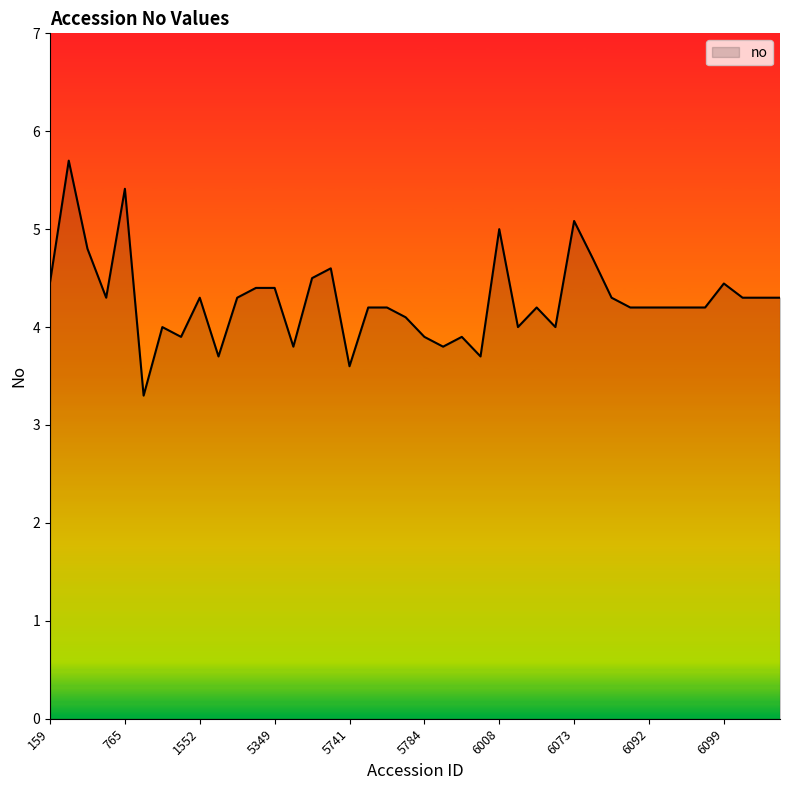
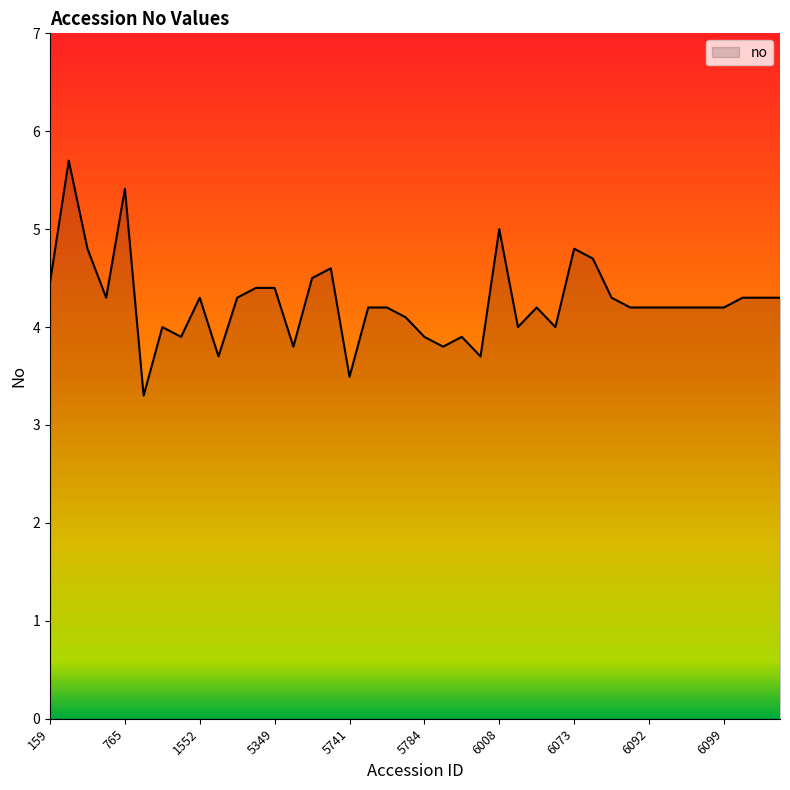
  {
    "159": 4.5,
    "765": 5.4,
    "1552": 4.3,
    "5349": 4.4,
-   "5741": 3.6,
+   "5741": 3.5,
    "5784": 3.9,
    "6008": 5.0,
-   "6073": 5.1,
+   "6073": 4.8,
    "6092": 4.2,
-   "6099": 4.4
+   "6099": 4.2
  }
